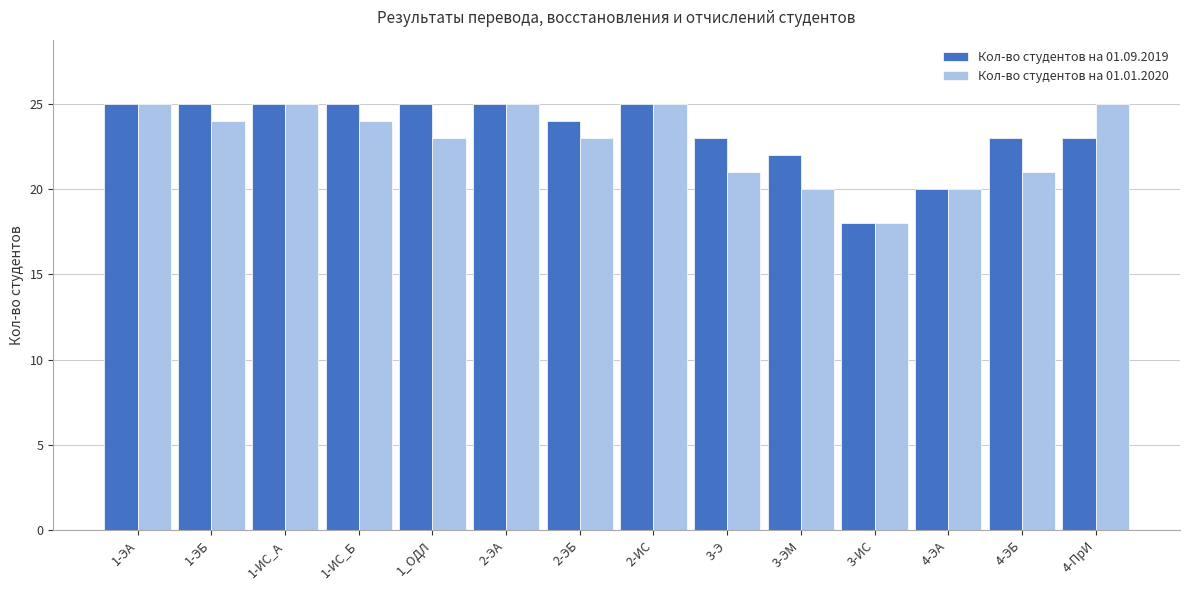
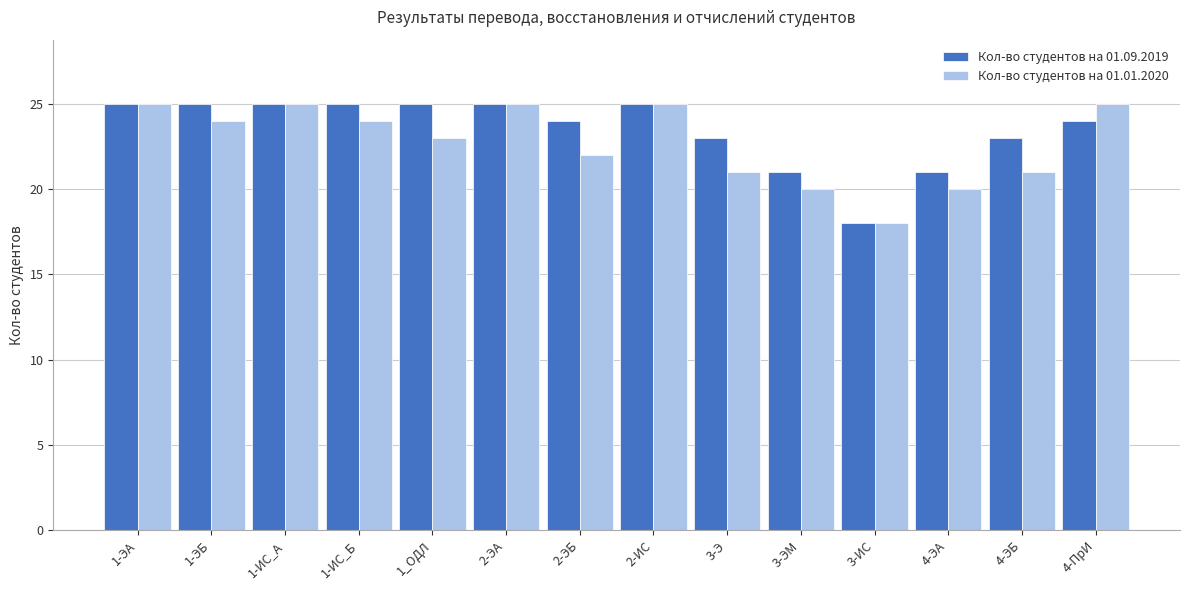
  {
    "Кол-во студентов на 01.09.2019": {
      "1-ЭА": 25,
      "1-ЭБ": 25,
      "1-ИС_А": 25,
      "1-ИС_Б": 25,
      "1_ОДЛ": 25,
      "2-ЭА": 25,
      "2-ЭБ": 24,
      "2-ИС": 25,
      "3-Э": 23,
-     "3-ЭМ": 22,
+     "3-ЭМ": 21,
      "3-ИС": 18,
-     "4-ЭА": 20,
+     "4-ЭА": 21,
      "4-ЭБ": 23,
-     "4-ПрИ": 23
+     "4-ПрИ": 24
    },
    "Кол-во студентов на 01.01.2020": {
      "1-ЭА": 25,
      "1-ЭБ": 24,
      "1-ИС_А": 25,
      "1-ИС_Б": 24,
      "1_ОДЛ": 23,
      "2-ЭА": 25,
-     "2-ЭБ": 23,
+     "2-ЭБ": 22,
      "2-ИС": 25,
      "3-Э": 21,
      "3-ЭМ": 20,
      "3-ИС": 18,
      "4-ЭА": 20,
      "4-ЭБ": 21,
      "4-ПрИ": 25
    }
  }
